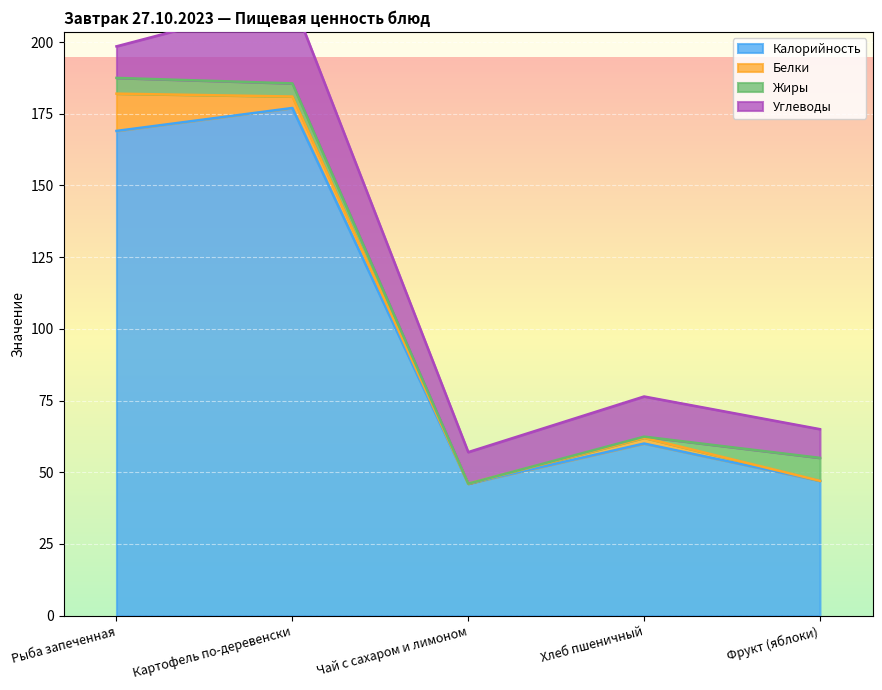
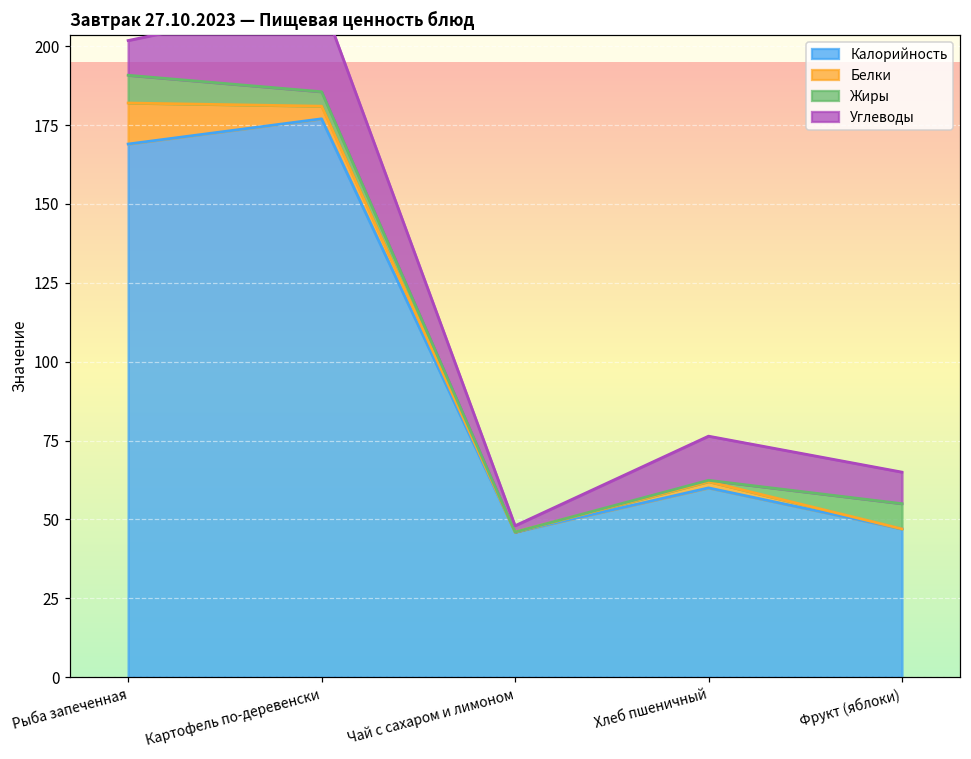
  {
    "Калорийность": {
      "Рыба запеченная": 169,
      "Картофель по-деревенски": 177,
      "Хлеб пшеничный": 60
    },
    "Белки": {
      "Рыба запеченная": 13,
      "Картофель по-деревенски": 4
    },
    "Жиры": {
-     "Рыба запеченная": 5,
+     "Рыба запеченная": 9,
      "Картофель по-деревенски": 5,
      "Фрукт (яблоки)": 8
    },
    "Углеводы": {
      "Рыба запеченная": 11,
-     "Чай с сахаром и лимоном": 11,
+     "Чай с сахаром и лимоном": 2,
      "Хлеб пшеничный": 14,
      "Фрукт (яблоки)": 10
    }
  }
